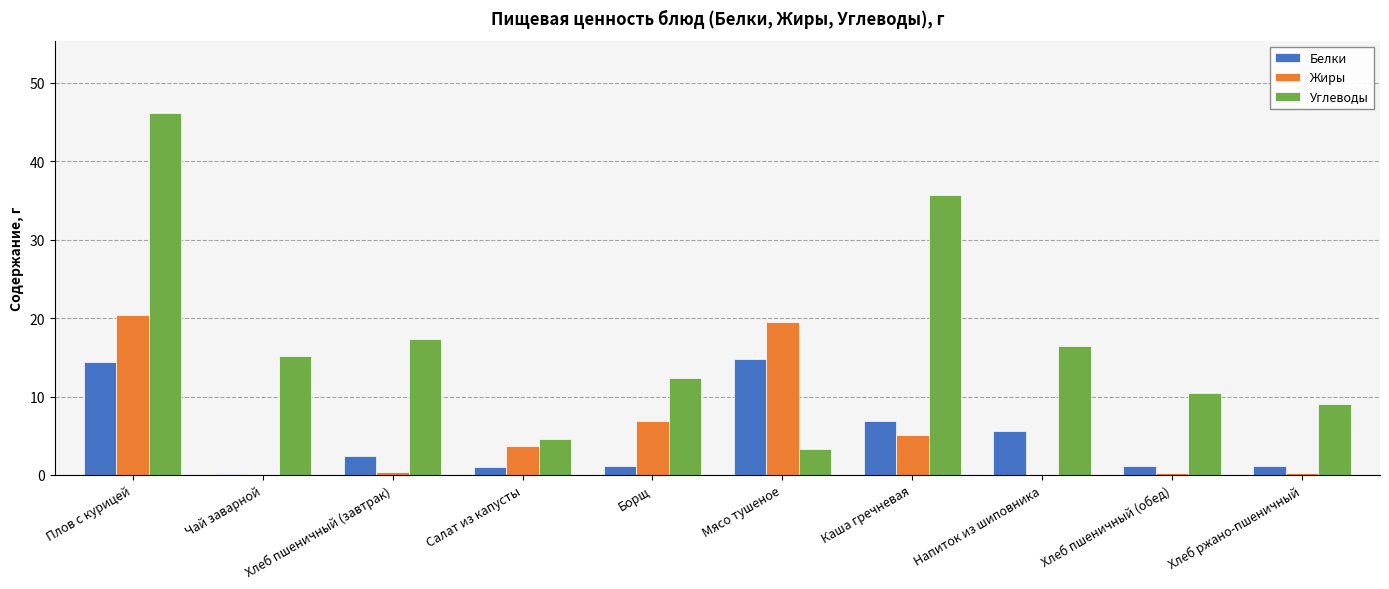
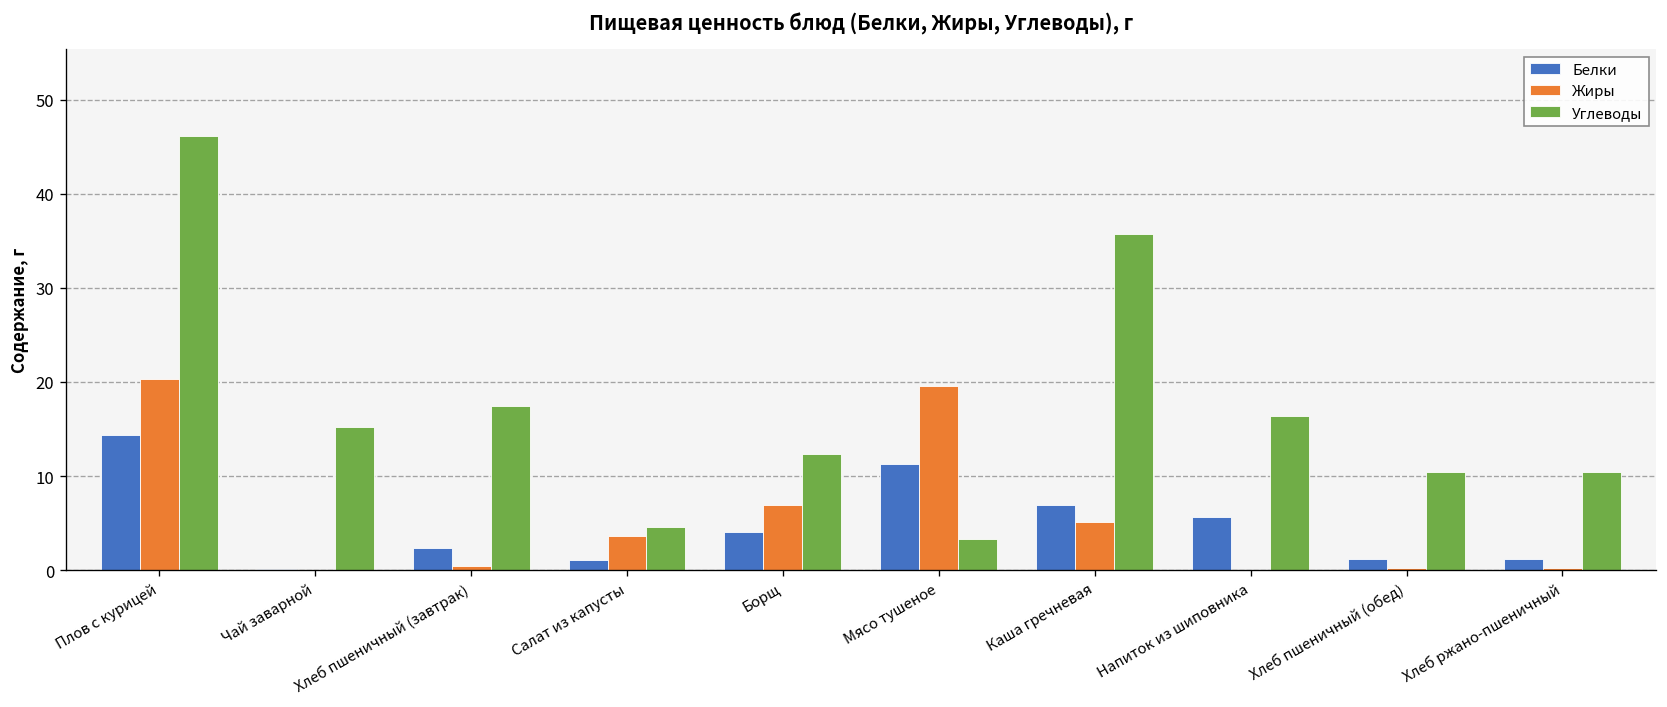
  {
    "Белки": {
      "Плов с курицей": 14,
      "Хлеб пшеничный (завтрак)": 2,
      "Салат из капусты": 1,
-     "Борщ": 1,
-     "Мясо тушеное": 15,
+     "Борщ": 4,
+     "Мясо тушеное": 11,
      "Каша гречневая": 7,
      "Напиток из шиповника": 6,
      "Хлеб пшеничный (обед)": 1,
      "Хлеб ржано-пшеничный": 1
    },
    "Жиры": {
      "Плов с курицей": 20,
      "Хлеб пшеничный (завтрак)": 0,
      "Салат из капусты": 4,
      "Борщ": 7,
      "Мясо тушеное": 20,
      "Каша гречневая": 5
    },
    "Углеводы": {
      "Плов с курицей": 46,
      "Чай заварной": 15,
      "Хлеб пшеничный (завтрак)": 17,
      "Салат из капусты": 5,
      "Борщ": 12,
      "Мясо тушеное": 3,
      "Каша гречневая": 36,
      "Напиток из шиповника": 16,
      "Хлеб пшеничный (обед)": 10,
-     "Хлеб ржано-пшеничный": 9
+     "Хлеб ржано-пшеничный": 10
    }
  }
